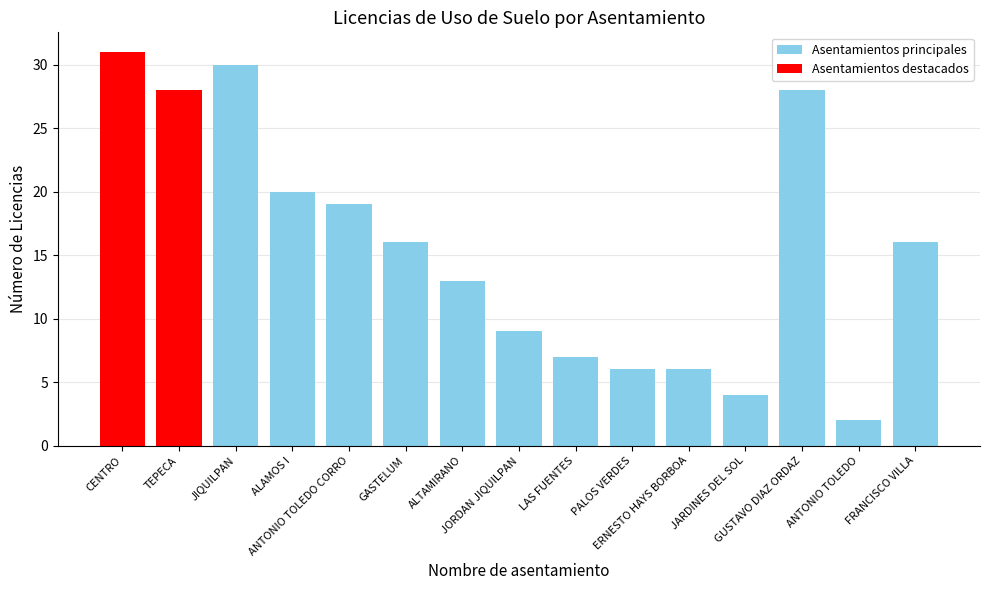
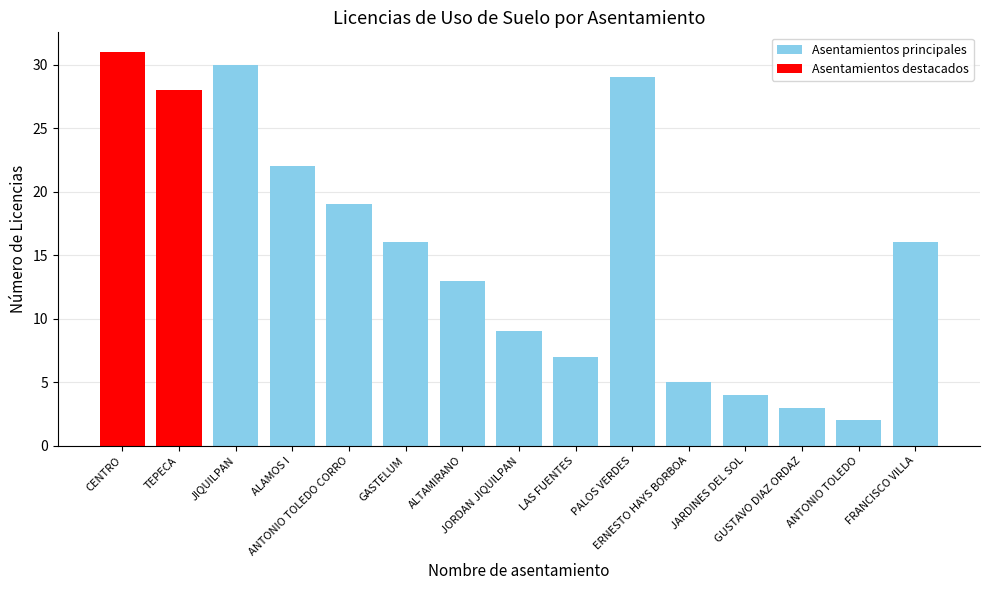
  {
    "CENTRO": 31,
    "TEPECA": 28,
    "JIQUILPAN": 30,
-   "ALAMOS I": 20,
+   "ALAMOS I": 22,
    "ANTONIO TOLEDO CORRO": 19,
    "GASTELUM": 16,
    "ALTAMIRANO": 13,
    "JORDAN JIQUILPAN": 9,
    "LAS FUENTES": 7,
-   "PALOS VERDES": 6,
-   "ERNESTO HAYS BORBOA": 6,
+   "PALOS VERDES": 29,
+   "ERNESTO HAYS BORBOA": 5,
    "JARDINES DEL SOL": 4,
-   "GUSTAVO DIAZ ORDAZ": 28,
+   "GUSTAVO DIAZ ORDAZ": 3,
    "ANTONIO TOLEDO": 2,
    "FRANCISCO VILLA": 16
  }
